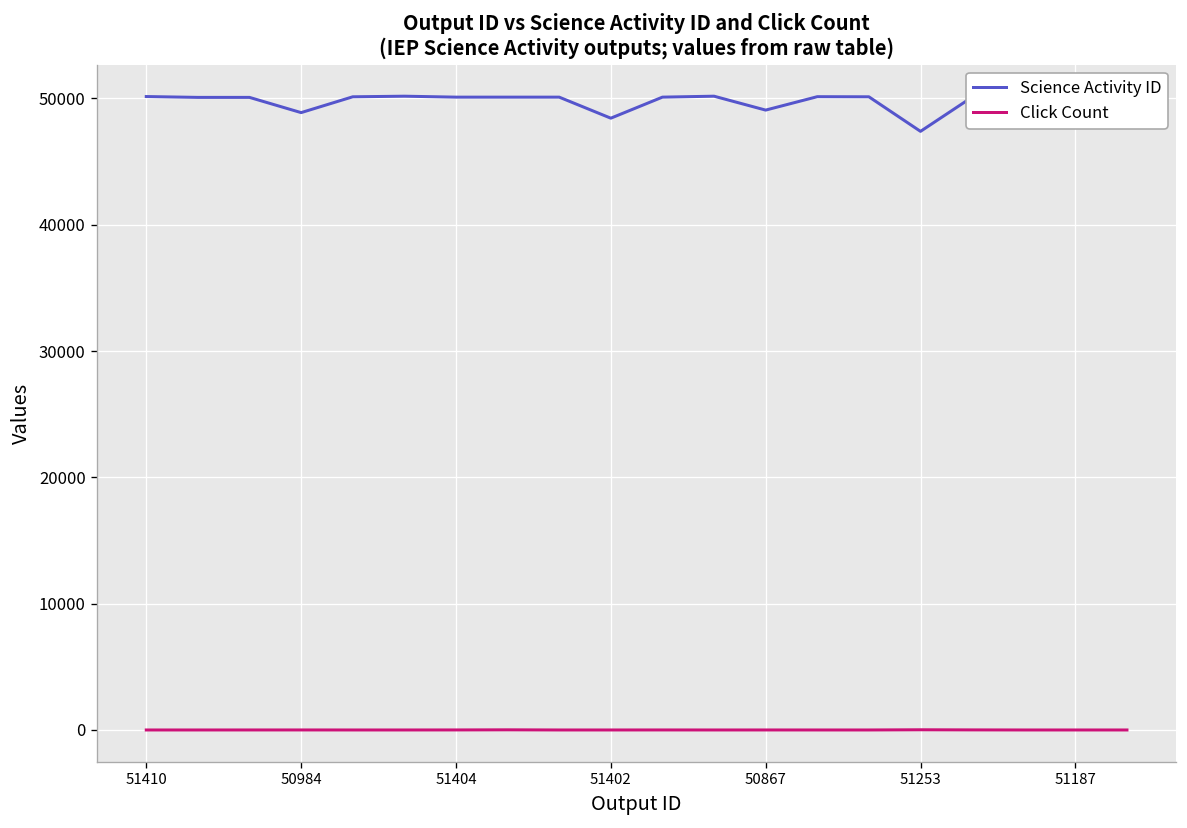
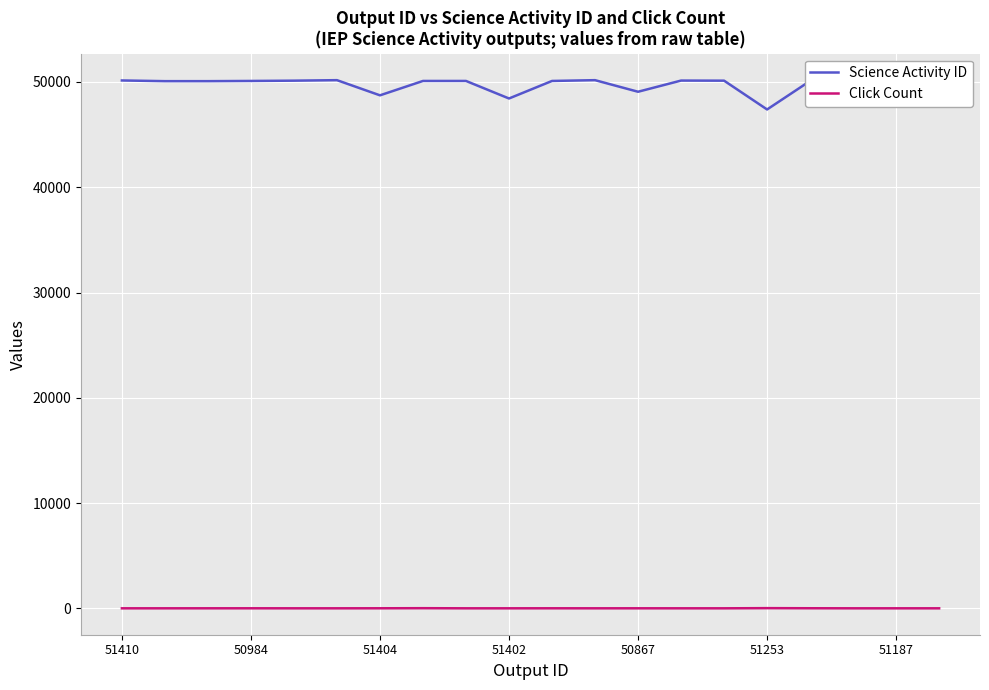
  {
    "Science Activity ID": {
      "51410": 50100,
-     "50984": 48900,
-     "51404": 50100,
+     "50984": 50100,
+     "51404": 48700,
      "51402": 48400,
      "50867": 49100,
      "51253": 47400
    },
    "Click Count": {
      "51410": 0,
      "50984": 0,
      "51404": 0,
      "51402": 0,
      "50867": 0,
      "51253": 0,
      "51187": 0
    }
  }
